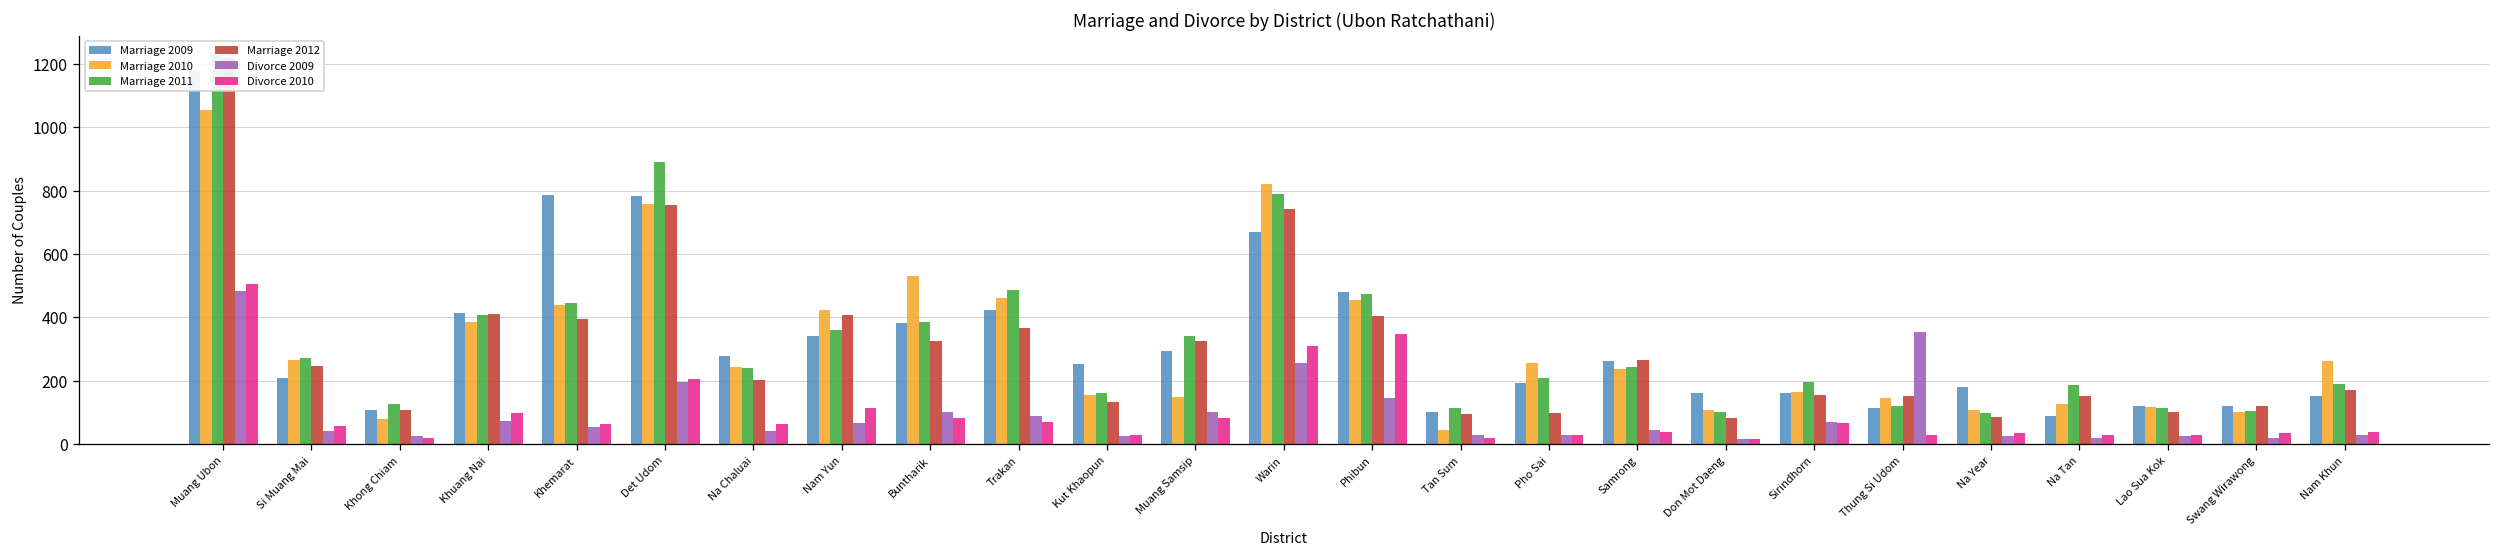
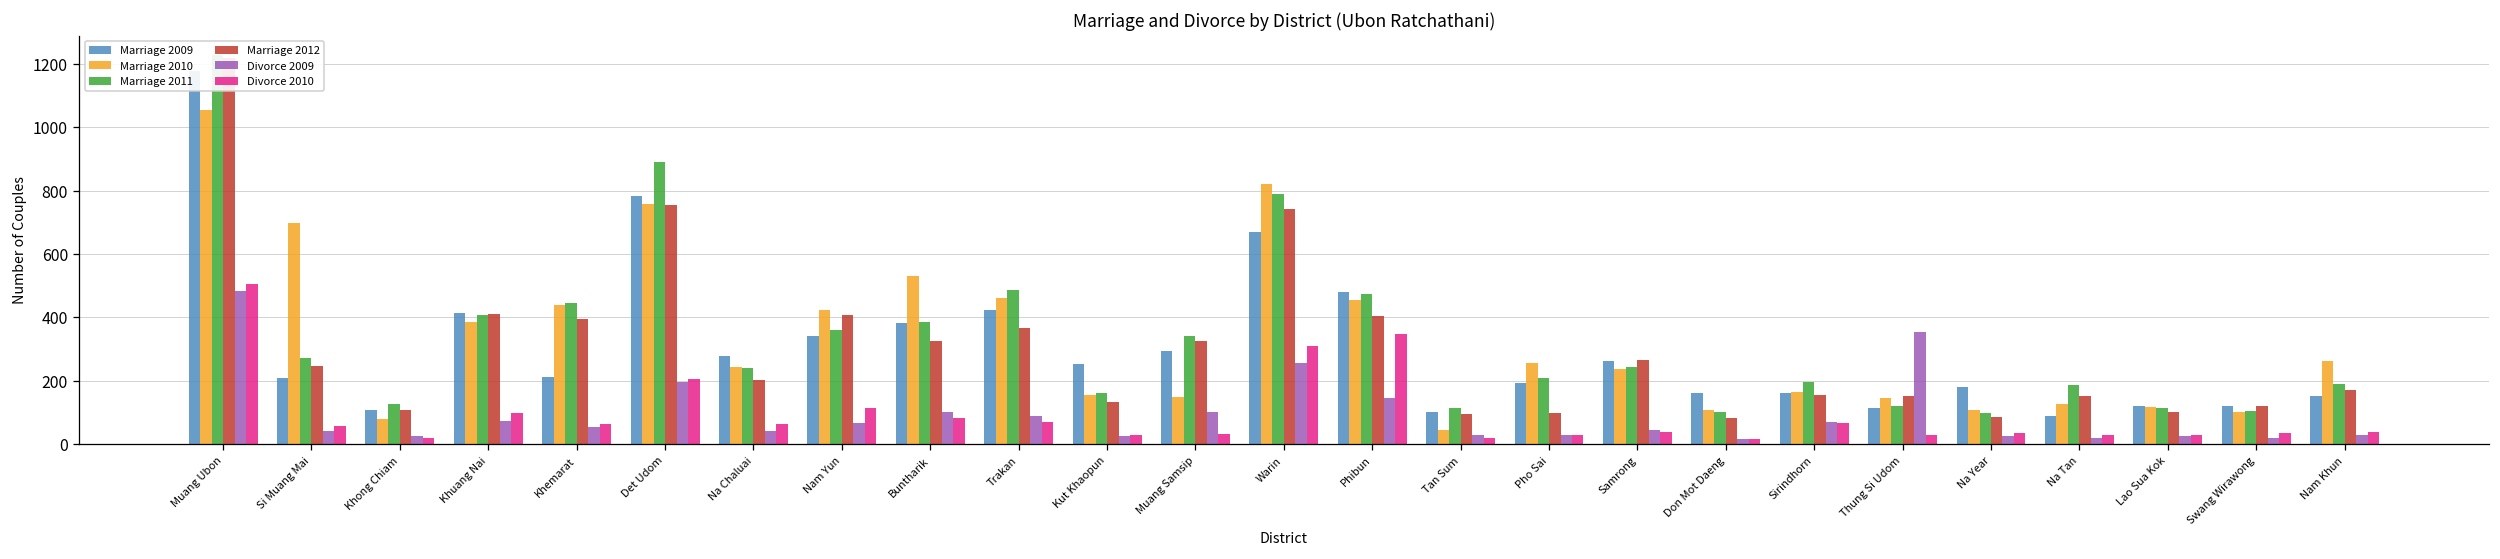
  {
    "Marriage 2009": {
      "Si Muang Mai": 210,
      "Khong Chiam": 110,
      "Khuang Nai": 410,
-     "Khemarat": 790,
+     "Khemarat": 210,
      "Det Udom": 780,
      "Na Chaluai": 280,
      "Nam Yun": 340,
      "Buntharik": 380,
      "Trakan": 420,
      "Kut Khaopun": 250,
      "Muang Samsip": 290,
      "Warin": 670,
      "Phibun": 480,
      "Tan Sum": 100,
      "Pho Sai": 190,
      "Samrong": 260,
      "Don Mot Daeng": 160,
      "Sirindhorn": 160,
      "Thung Si Udom": 120,
      "Na Year": 180,
      "Na Tan": 90,
      "Lao Sua Kok": 120,
      "Swang Wirawong": 120,
      "Nam Khun": 150
    },
    "Marriage 2010": {
      "Muang Ubon": 1060,
-     "Si Muang Mai": 270,
+     "Si Muang Mai": 700,
      "Khong Chiam": 80,
      "Khuang Nai": 390,
      "Khemarat": 440,
      "Det Udom": 760,
      "Na Chaluai": 240,
      "Nam Yun": 430,
      "Buntharik": 530,
      "Trakan": 460,
      "Kut Khaopun": 160,
      "Muang Samsip": 150,
      "Warin": 820,
      "Phibun": 450,
      "Tan Sum": 50,
      "Pho Sai": 260,
      "Samrong": 240,
      "Don Mot Daeng": 110,
      "Sirindhorn": 170,
      "Thung Si Udom": 150,
      "Na Year": 110,
      "Na Tan": 130,
      "Lao Sua Kok": 120,
      "Swang Wirawong": 100,
      "Nam Khun": 260
    },
    "Marriage 2011": {
      "Si Muang Mai": 270,
      "Khong Chiam": 130,
      "Khuang Nai": 410,
      "Khemarat": 440,
      "Det Udom": 890,
      "Na Chaluai": 240,
      "Nam Yun": 360,
      "Buntharik": 390,
      "Trakan": 490,
      "Kut Khaopun": 160,
      "Muang Samsip": 340,
      "Warin": 790,
      "Phibun": 480,
      "Tan Sum": 110,
      "Pho Sai": 210,
      "Samrong": 240,
      "Don Mot Daeng": 100,
      "Sirindhorn": 200,
      "Thung Si Udom": 120,
      "Na Year": 100,
      "Na Tan": 190,
      "Lao Sua Kok": 120,
      "Swang Wirawong": 110,
      "Nam Khun": 190
    },
    "Marriage 2012": {
      "Si Muang Mai": 250,
      "Khong Chiam": 110,
      "Khuang Nai": 410,
      "Khemarat": 400,
      "Det Udom": 760,
      "Na Chaluai": 200,
      "Nam Yun": 410,
      "Buntharik": 330,
      "Trakan": 370,
      "Kut Khaopun": 130,
      "Muang Samsip": 330,
      "Warin": 740,
      "Phibun": 410,
      "Tan Sum": 100,
      "Pho Sai": 100,
      "Samrong": 270,
      "Don Mot Daeng": 80,
      "Sirindhorn": 160,
      "Thung Si Udom": 150,
      "Na Year": 90,
      "Na Tan": 150,
      "Lao Sua Kok": 100,
      "Swang Wirawong": 120,
      "Nam Khun": 170
    },
    "Divorce 2009": {
      "Muang Ubon": 480,
      "Si Muang Mai": 40,
      "Khong Chiam": 30,
      "Khuang Nai": 70,
      "Khemarat": 50,
      "Det Udom": 200,
      "Na Chaluai": 40,
      "Nam Yun": 70,
      "Buntharik": 100,
      "Trakan": 90,
      "Kut Khaopun": 30,
      "Muang Samsip": 100,
      "Warin": 260,
      "Phibun": 150,
      "Tan Sum": 30,
      "Pho Sai": 30,
      "Samrong": 50,
      "Don Mot Daeng": 20,
      "Sirindhorn": 70,
      "Thung Si Udom": 360,
      "Na Year": 30,
      "Na Tan": 20,
      "Lao Sua Kok": 30,
      "Swang Wirawong": 20,
      "Nam Khun": 30
    },
    "Divorce 2010": {
      "Muang Ubon": 500,
      "Si Muang Mai": 60,
      "Khong Chiam": 20,
      "Khuang Nai": 100,
      "Khemarat": 60,
      "Det Udom": 210,
      "Na Chaluai": 70,
      "Nam Yun": 110,
      "Buntharik": 80,
      "Trakan": 70,
      "Kut Khaopun": 30,
-     "Muang Samsip": 80,
+     "Muang Samsip": 30,
      "Warin": 310,
      "Phibun": 350,
      "Tan Sum": 20,
      "Pho Sai": 30,
      "Samrong": 40,
      "Don Mot Daeng": 20,
      "Sirindhorn": 70,
      "Thung Si Udom": 30,
      "Na Year": 30,
      "Na Tan": 30,
      "Lao Sua Kok": 30,
      "Swang Wirawong": 30,
      "Nam Khun": 40
    }
  }
